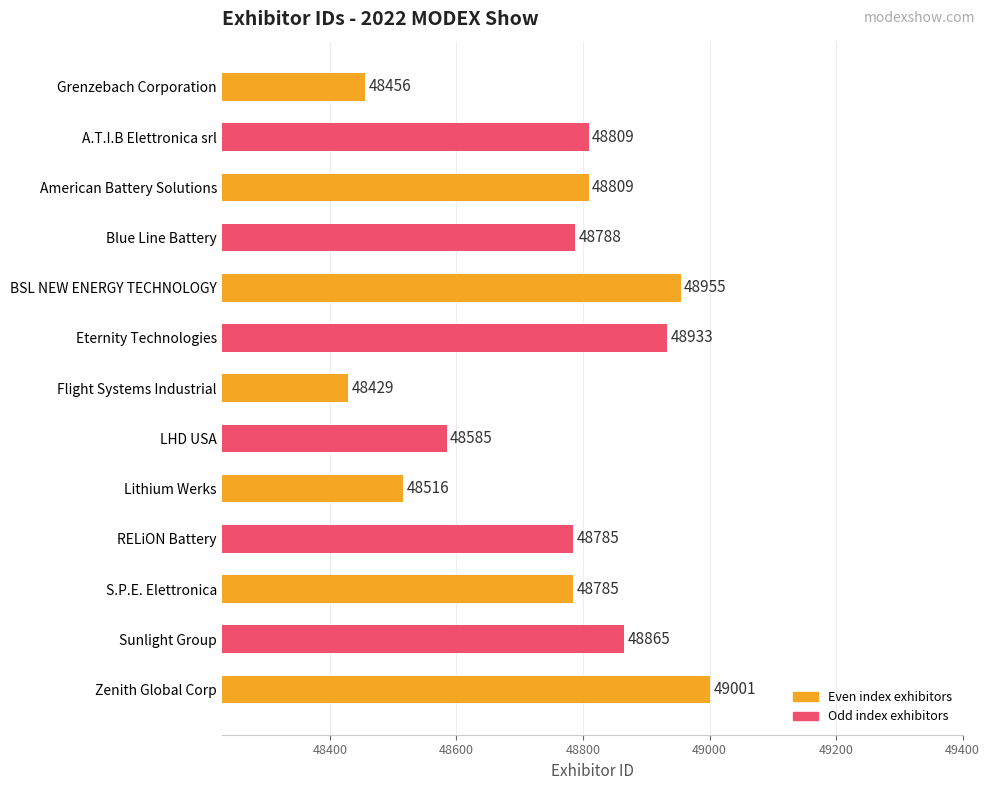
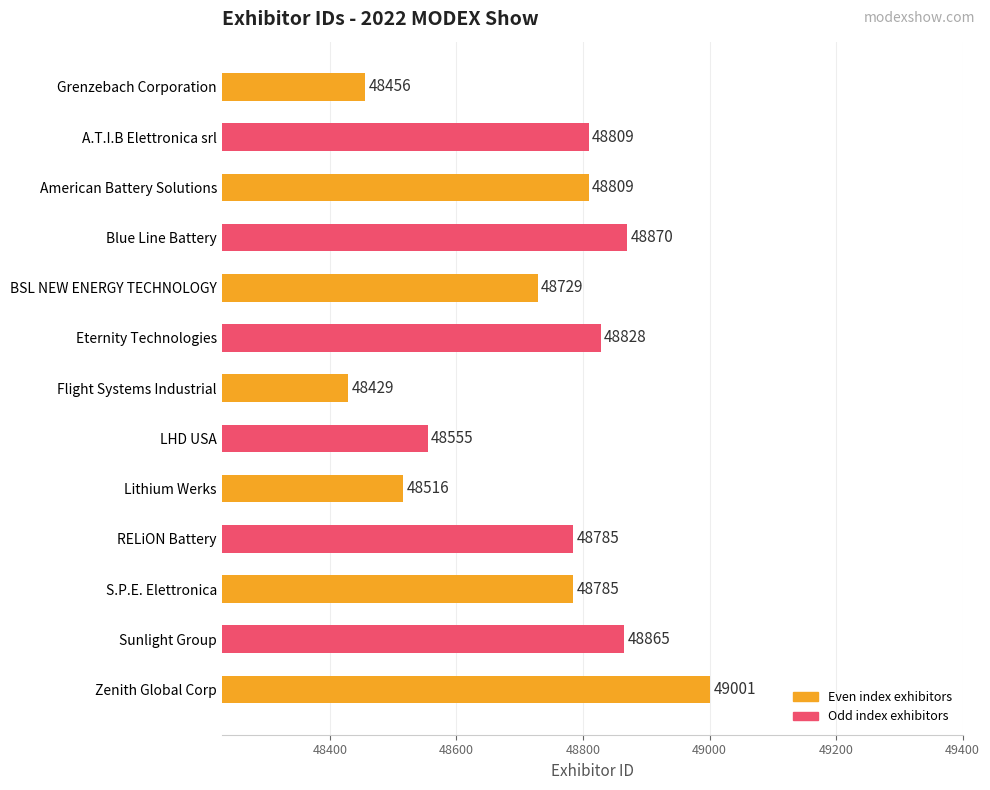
  {
    "Grenzebach Corporation": 48456,
    "A.T.I.B Elettronica srl": 48809,
    "American Battery Solutions": 48809,
-   "Blue Line Battery": 48788,
-   "BSL NEW ENERGY TECHNOLOGY": 48955,
-   "Eternity Technologies": 48933,
+   "Blue Line Battery": 48870,
+   "BSL NEW ENERGY TECHNOLOGY": 48729,
+   "Eternity Technologies": 48828,
    "Flight Systems Industrial": 48429,
-   "LHD USA": 48585,
+   "LHD USA": 48555,
    "Lithium Werks": 48516,
    "RELiON Battery": 48785,
    "S.P.E. Elettronica": 48785,
    "Sunlight Group": 48865,
    "Zenith Global Corp": 49001
  }
